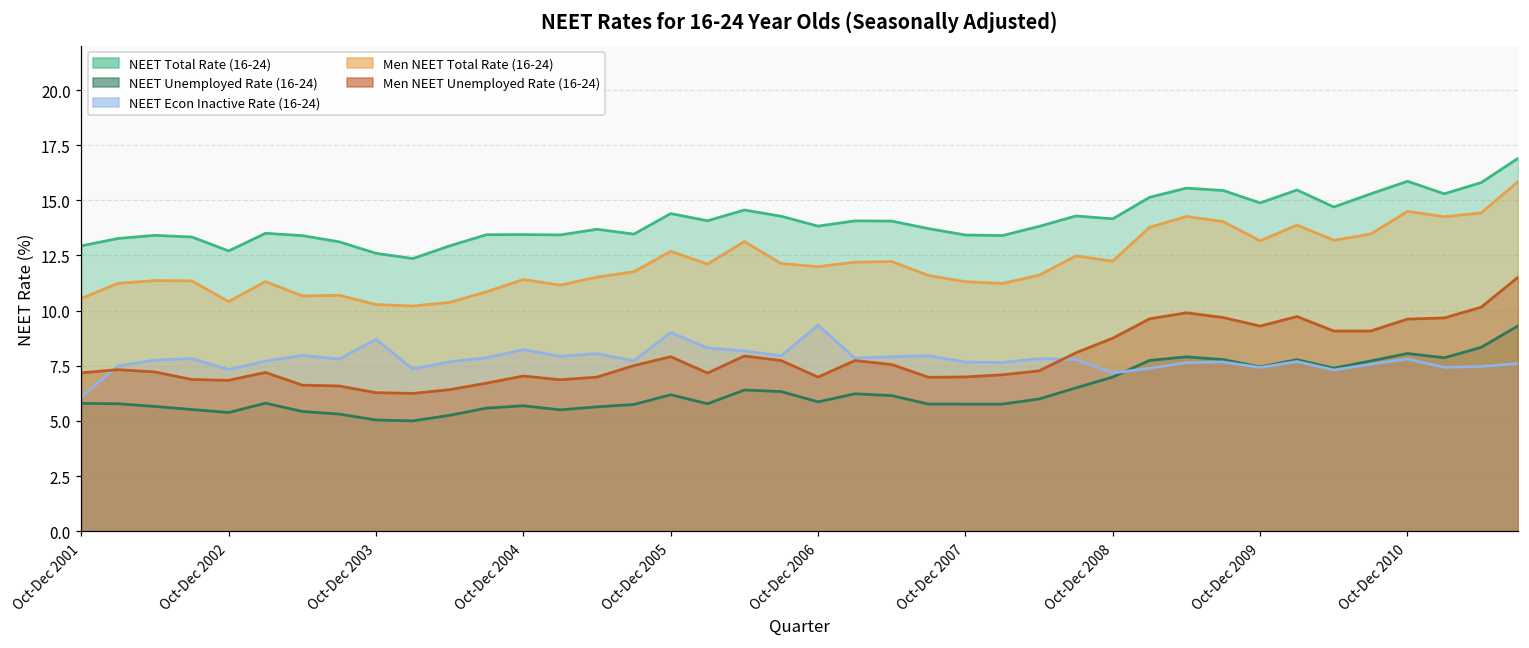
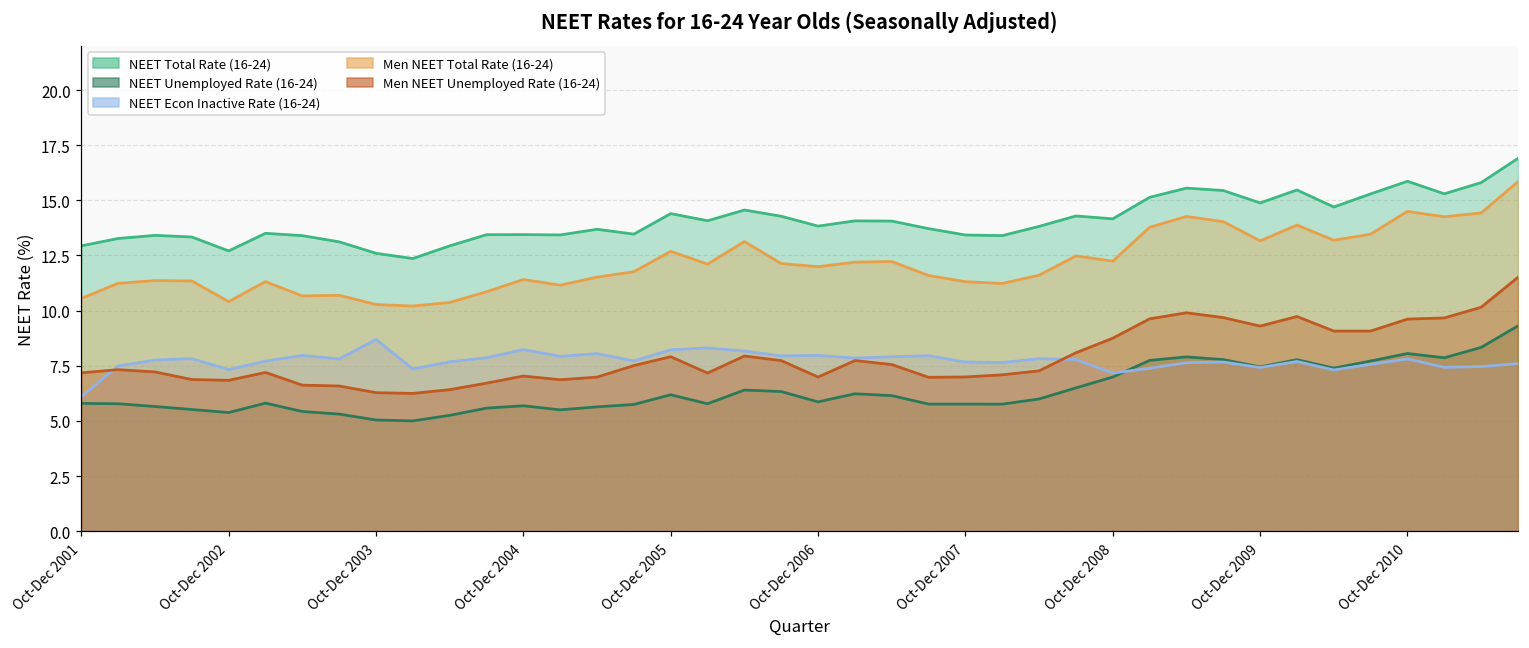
  {
    "NEET Econ Inactive Rate (16-24)": {
      "Oct-Dec 2001": 6.1,
      "Oct-Dec 2002": 7.3,
      "Oct-Dec 2003": 8.7,
      "Oct-Dec 2004": 8.2,
-     "Oct-Dec 2005": 9.0,
-     "Oct-Dec 2006": 9.3,
+     "Oct-Dec 2005": 8.2,
+     "Oct-Dec 2006": 8.0,
      "Oct-Dec 2007": 7.7,
      "Oct-Dec 2008": 7.2,
      "Oct-Dec 2010": 7.8
    }
  }
